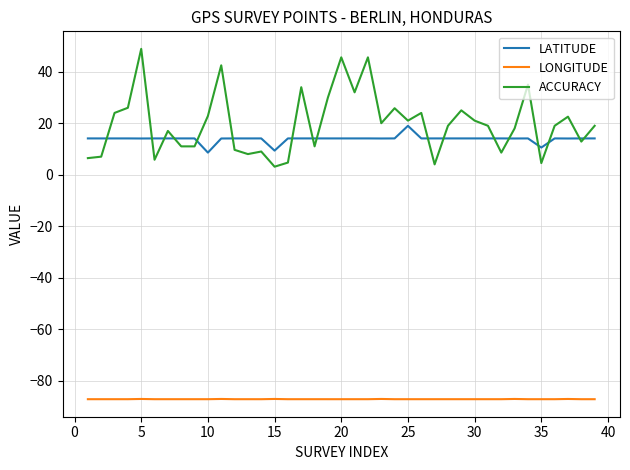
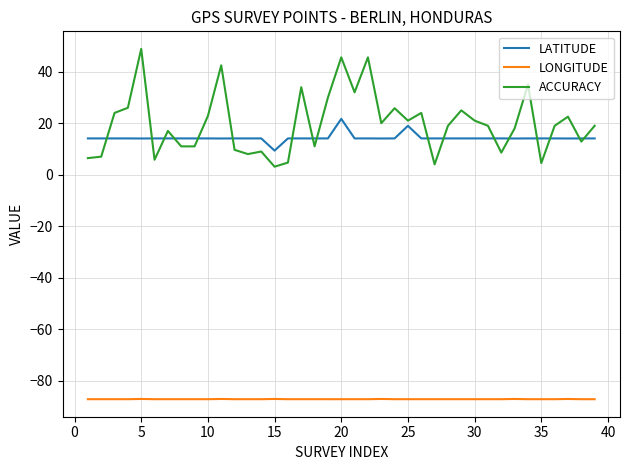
  {
    "LATITUDE": {
      "5": 14,
-     "10": 9,
+     "10": 14,
      "15": 9,
-     "20": 14,
+     "20": 22,
      "25": 19,
      "30": 14,
-     "35": 11
+     "35": 14
    },
    "LONGITUDE": {
      "5": -87,
      "10": -87,
      "15": -87,
      "20": -87,
      "25": -87,
      "30": -87,
      "35": -87
    },
    "ACCURACY": {
      "5": 49,
      "10": 23,
      "15": 3,
      "20": 46,
      "25": 21,
      "30": 21,
      "35": 5
    }
  }
